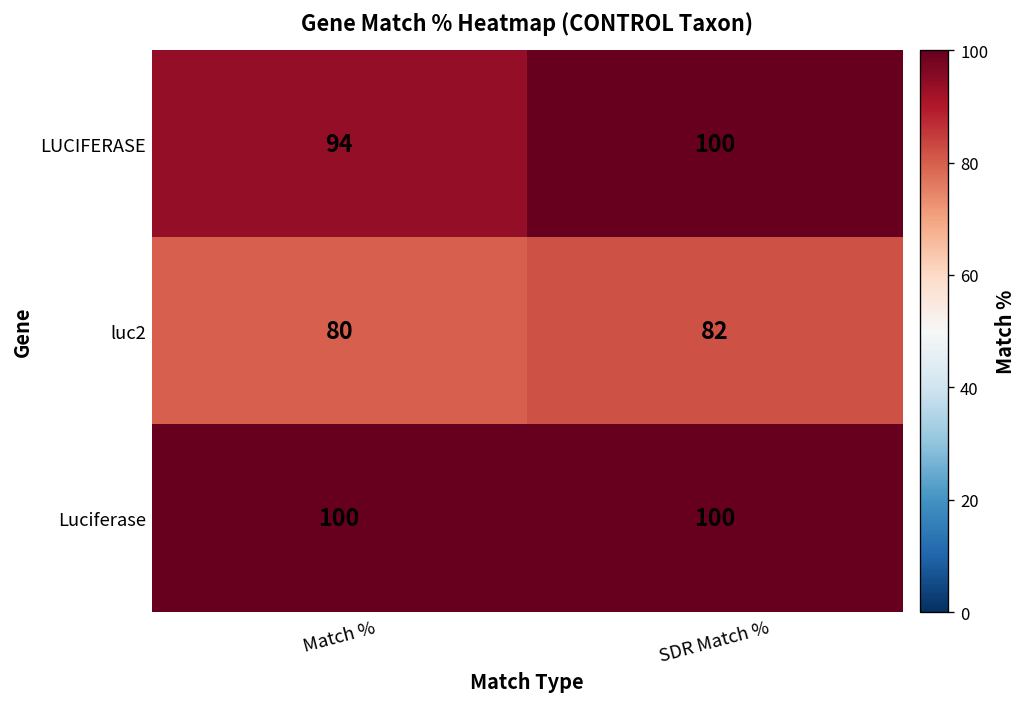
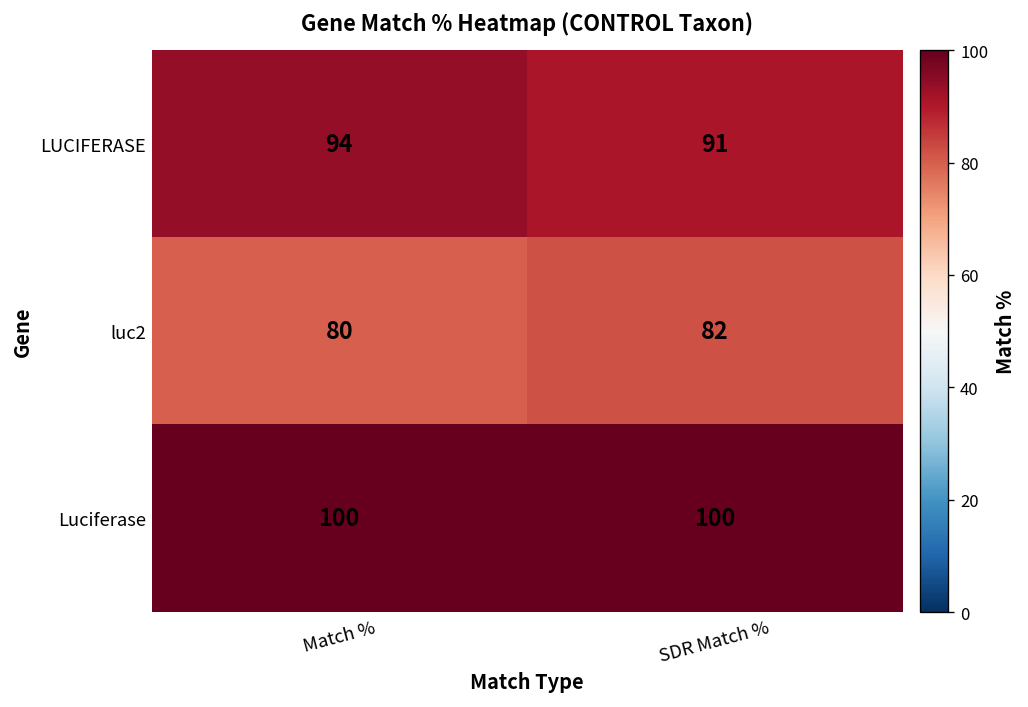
  {
    "LUCIFERASE": {
      "Match %": 94,
-     "SDR Match %": 100
+     "SDR Match %": 91
    },
    "luc2": {
      "Match %": 80,
      "SDR Match %": 82
    },
    "Luciferase": {
      "Match %": 100,
      "SDR Match %": 100
    }
  }
